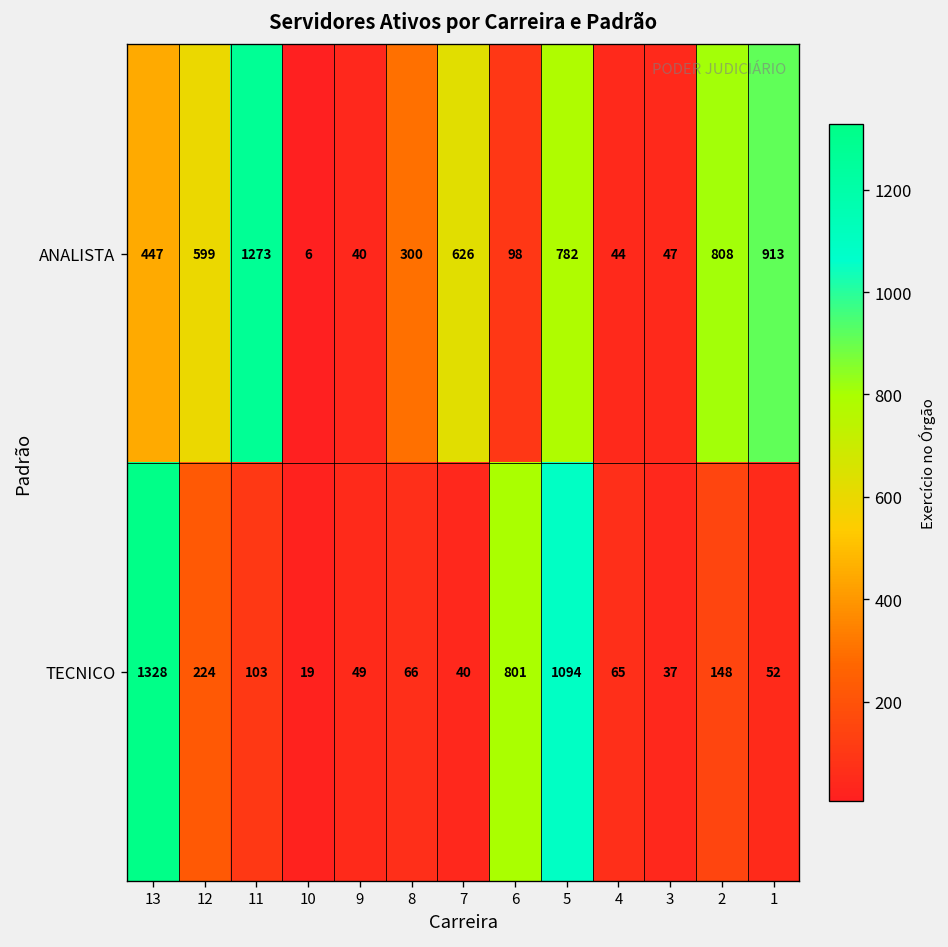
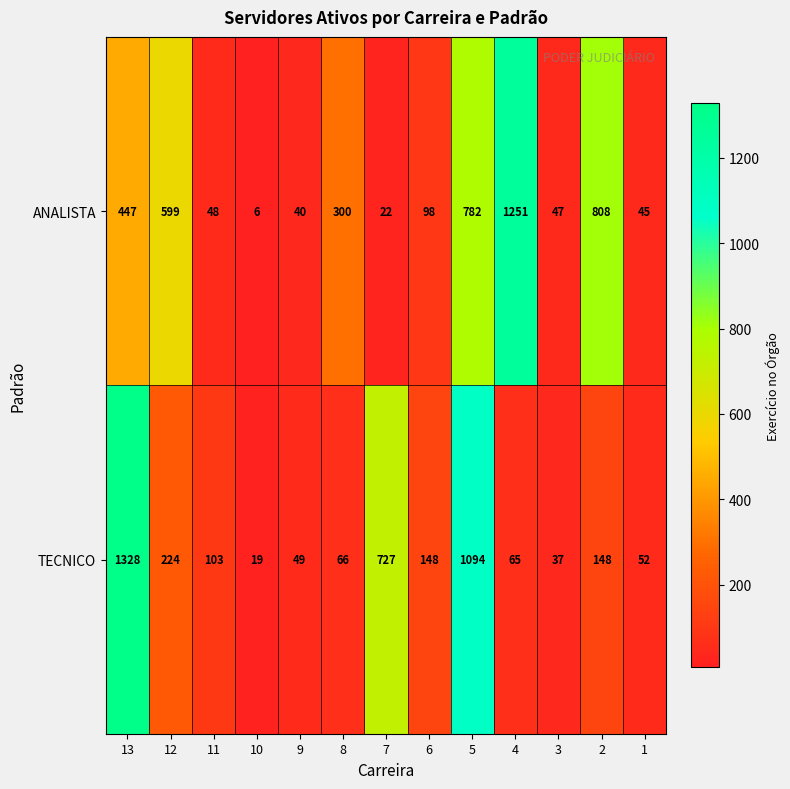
  {
    "ANALISTA": {
      "13": 447,
      "12": 599,
-     "11": 1273,
+     "11": 48,
      "10": 6,
      "9": 40,
      "8": 300,
-     "7": 626,
+     "7": 22,
      "6": 98,
      "5": 782,
-     "4": 44,
+     "4": 1251,
      "3": 47,
-     "1": 913
+     "1": 45
    },
    "TECNICO": {
      "13": 1328,
      "12": 224,
      "11": 103,
      "10": 19,
      "9": 49,
      "8": 66,
-     "7": 40,
-     "6": 801,
+     "7": 727,
+     "6": 148,
      "5": 1094,
      "4": 65,
      "3": 37,
      "2": 148,
      "1": 52
    }
  }
